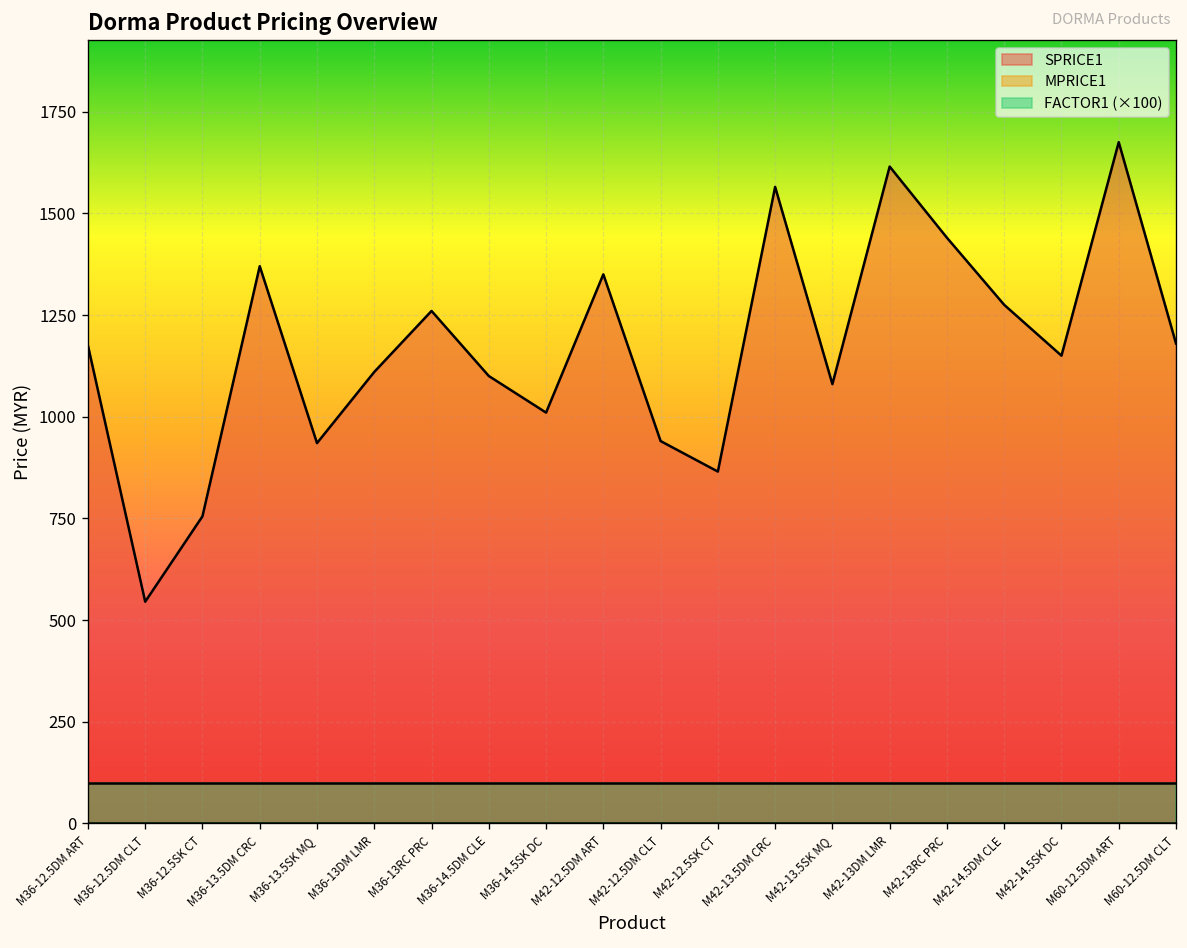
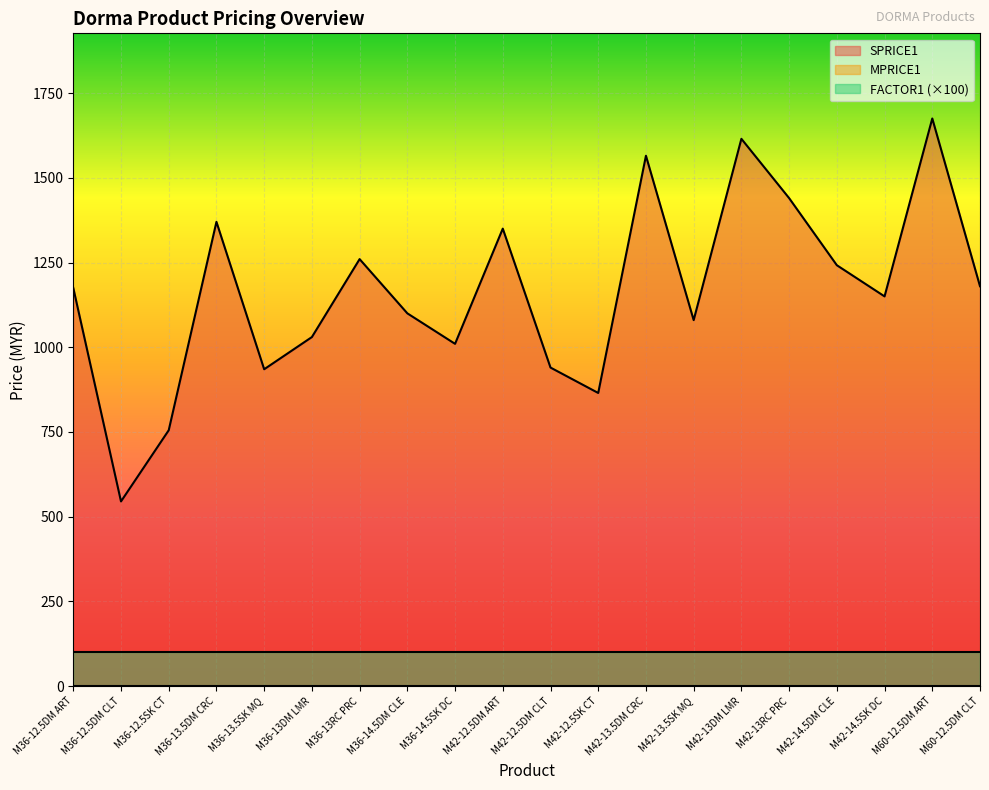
  {
    "SPRICE1": {
      "M36-12.5DM ART": 1180,
      "M36-12.5DM CLT": 550,
      "M36-12.5SK CT": 760,
      "M36-13.5DM CRC": 1370,
      "M36-13.5SK MQ": 940,
-     "M36-13DM LMR": 1110,
+     "M36-13DM LMR": 1030,
      "M36-13RC PRC": 1260,
      "M36-14.5DM CLE": 1100,
      "M36-14.5SK DC": 1010,
      "M42-12.5DM ART": 1350,
      "M42-12.5DM CLT": 940,
      "M42-12.5SK CT": 870,
      "M42-13.5DM CRC": 1570,
      "M42-13.5SK MQ": 1080,
      "M42-13DM LMR": 1620,
      "M42-13RC PRC": 1440,
-     "M42-14.5DM CLE": 1280,
+     "M42-14.5DM CLE": 1240,
      "M42-14.5SK DC": 1150,
      "M60-12.5DM ART": 1680,
      "M60-12.5DM CLT": 1180
    },
    "MPRICE1": {
      "M36-12.5DM ART": 0,
      "M36-12.5DM CLT": 0,
      "M36-12.5SK CT": 0,
      "M36-13.5DM CRC": 0,
      "M36-13.5SK MQ": 0,
      "M36-13DM LMR": 0,
      "M36-13RC PRC": 0,
      "M36-14.5DM CLE": 0,
      "M36-14.5SK DC": 0,
      "M42-12.5DM ART": 0,
      "M42-12.5DM CLT": 0,
      "M42-12.5SK CT": 0,
      "M42-13.5DM CRC": 0,
      "M42-13.5SK MQ": 0,
      "M42-13DM LMR": 0,
      "M42-13RC PRC": 0,
      "M42-14.5DM CLE": 0,
      "M42-14.5SK DC": 0,
      "M60-12.5DM ART": 0,
      "M60-12.5DM CLT": 0
    },
    "FACTOR1 (×100)": {
      "M36-12.5DM ART": 100,
      "M36-12.5DM CLT": 100,
      "M36-12.5SK CT": 100,
      "M36-13.5DM CRC": 100,
      "M36-13.5SK MQ": 100,
      "M36-13DM LMR": 100,
      "M36-13RC PRC": 100,
      "M36-14.5DM CLE": 100,
      "M36-14.5SK DC": 100,
      "M42-12.5DM ART": 100,
      "M42-12.5DM CLT": 100,
      "M42-12.5SK CT": 100,
      "M42-13.5DM CRC": 100,
      "M42-13.5SK MQ": 100,
      "M42-13DM LMR": 100,
      "M42-13RC PRC": 100,
      "M42-14.5DM CLE": 100,
      "M42-14.5SK DC": 100,
      "M60-12.5DM ART": 100,
      "M60-12.5DM CLT": 100
    }
  }
